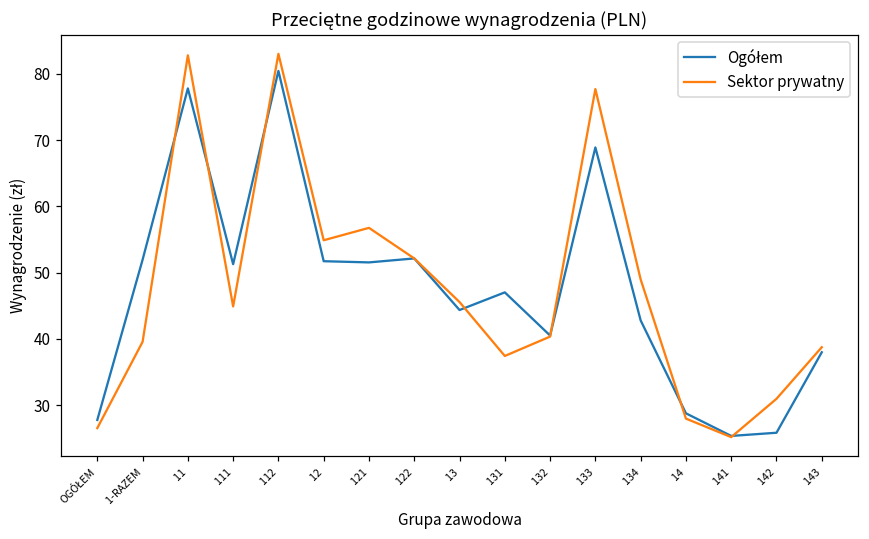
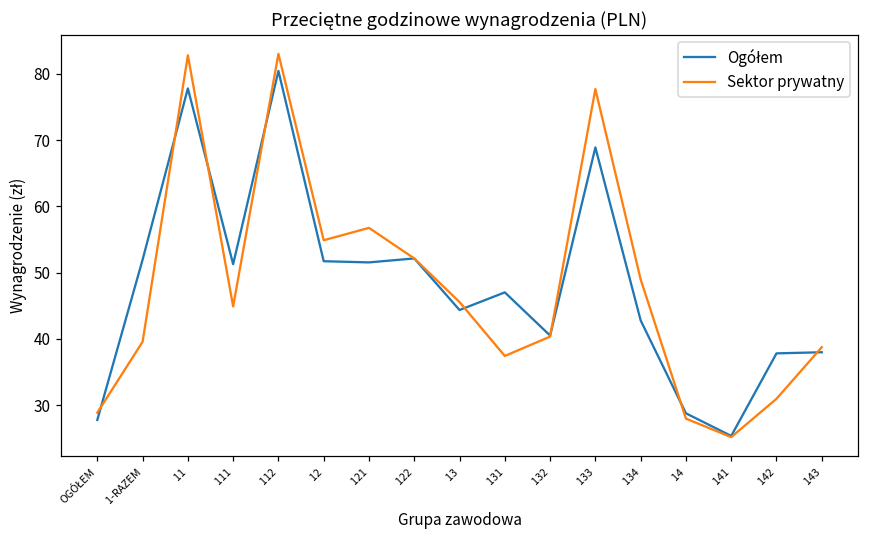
  {
    "Ogółem": {
      "OGÓŁEM": 28,
      "1-RAZEM": 52,
      "11": 78,
      "111": 51,
      "112": 80,
      "12": 52,
      "121": 52,
      "13": 44,
      "131": 47,
      "133": 69,
      "134": 43,
      "14": 29,
-     "142": 26,
+     "142": 38,
      "143": 38
    },
    "Sektor prywatny": {
-     "OGÓŁEM": 27,
+     "OGÓŁEM": 29,
      "1-RAZEM": 40,
      "11": 83,
      "111": 45,
      "112": 83,
      "12": 55,
      "121": 57,
      "13": 46,
      "131": 37,
      "133": 78,
      "134": 49,
      "14": 28,
      "142": 31,
      "143": 39
    }
  }
